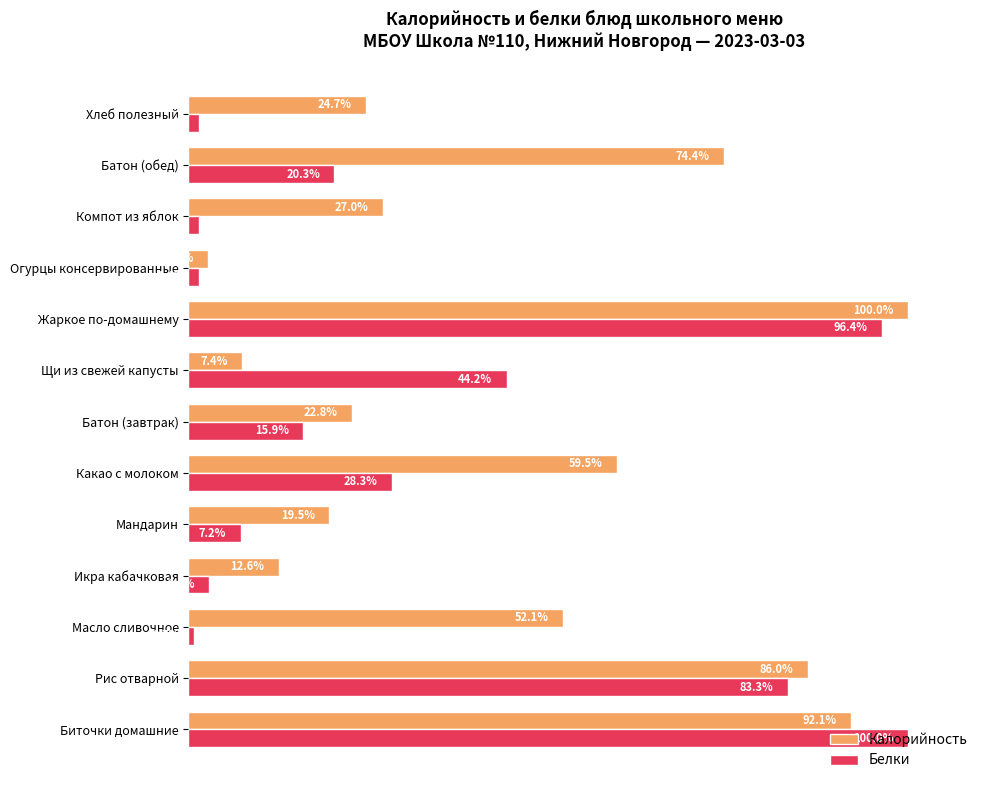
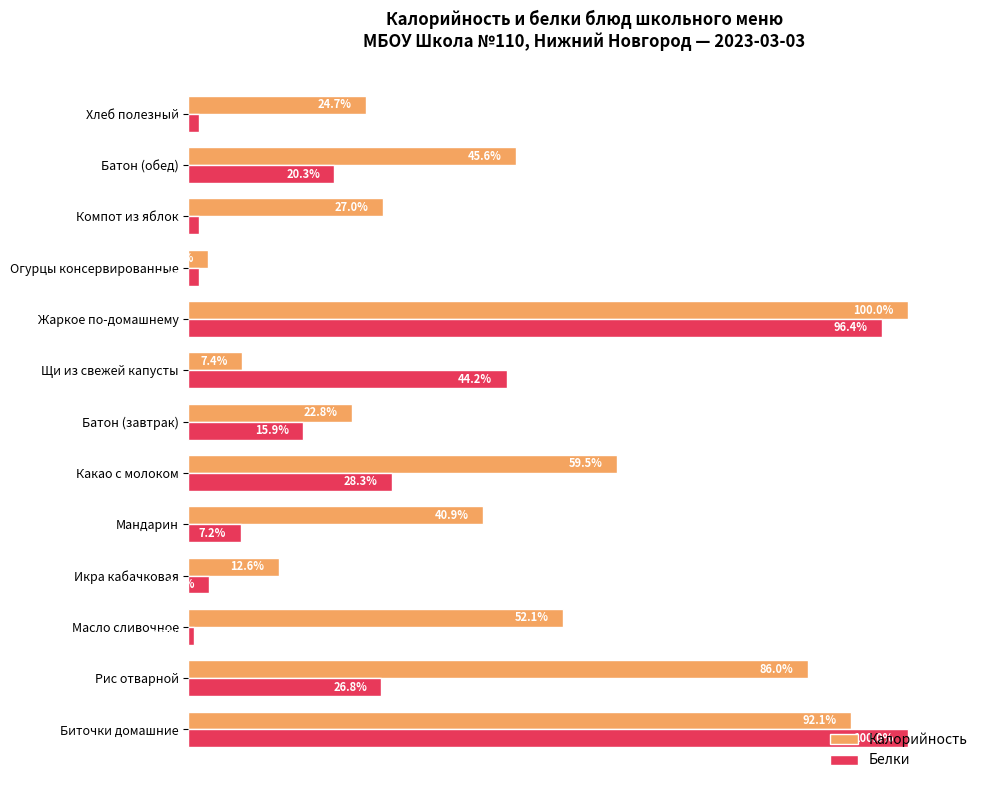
  {
    "Калорийность": {
      "Хлеб полезный": "24.7%",
-     "Батон (обед)": "74.4%",
+     "Батон (обед)": "45.6%",
      "Компот из яблок": "27.0%",
      "Жаркое по-домашнему": "100.0%",
      "Щи из свежей капусты": "7.4%",
      "Батон (завтрак)": "22.8%",
      "Какао с молоком": "59.5%",
-     "Мандарин": "19.5%",
+     "Мандарин": "40.9%",
      "Икра кабачковая": "12.6%",
      "Масло сливочное": "52.1%",
      "Рис отварной": "86.0%",
      "Биточки домашние": "92.1%"
    },
    "Белки": {
      "Батон (обед)": "20.3%",
      "Жаркое по-домашнему": "96.4%",
      "Щи из свежей капусты": "44.2%",
      "Батон (завтрак)": "15.9%",
      "Какао с молоком": "28.3%",
      "Мандарин": "7.2%",
-     "Рис отварной": "83.3%",
+     "Рис отварной": "26.8%",
      "Биточки домашние": "100.0%"
    }
  }
